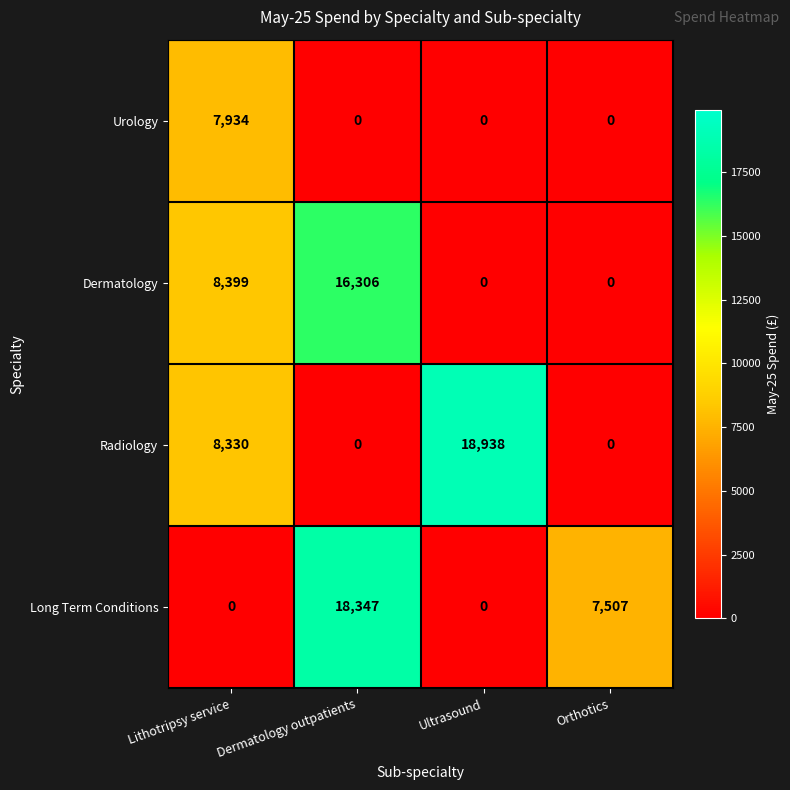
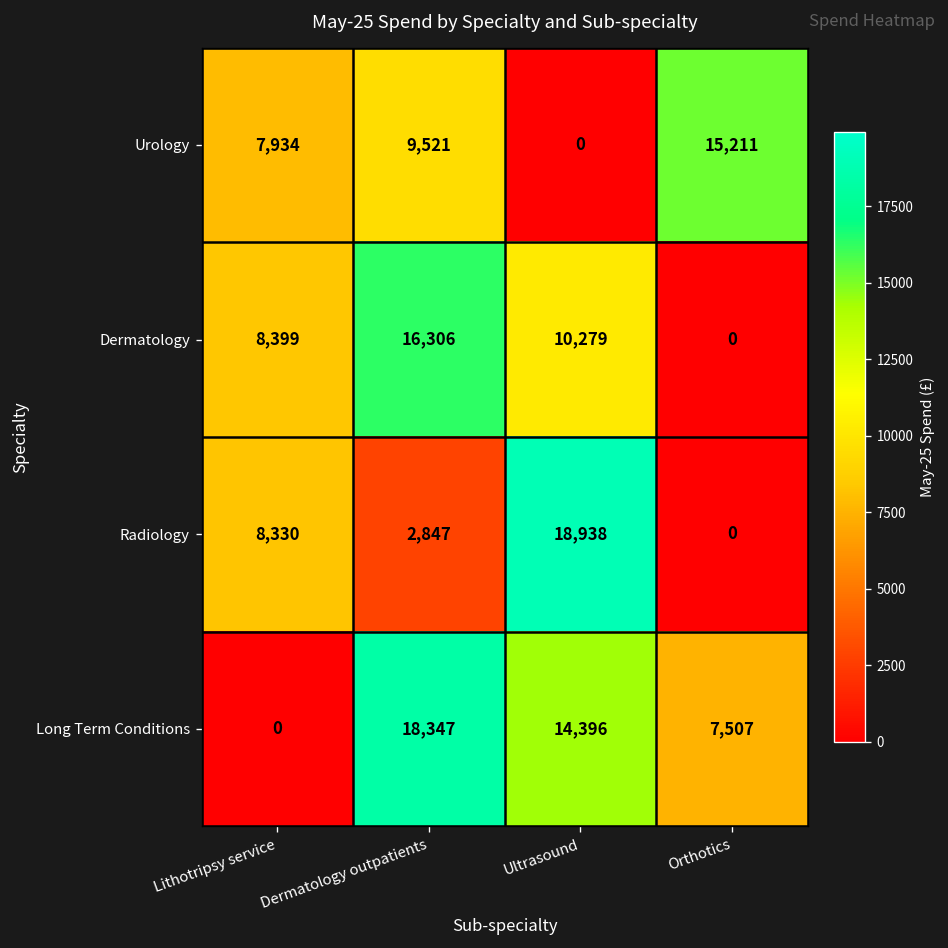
  {
    "Urology": {
      "Lithotripsy service": "7,934",
-     "Dermatology outpatients": "0",
+     "Dermatology outpatients": "9,521",
      "Ultrasound": "0",
-     "Orthotics": "0"
+     "Orthotics": "15,211"
    },
    "Dermatology": {
      "Lithotripsy service": "8,399",
      "Dermatology outpatients": "16,306",
-     "Ultrasound": "0",
+     "Ultrasound": "10,279",
      "Orthotics": "0"
    },
    "Radiology": {
      "Lithotripsy service": "8,330",
-     "Dermatology outpatients": "0",
+     "Dermatology outpatients": "2,847",
      "Ultrasound": "18,938",
      "Orthotics": "0"
    },
    "Long Term Conditions": {
      "Lithotripsy service": "0",
      "Dermatology outpatients": "18,347",
-     "Ultrasound": "0",
+     "Ultrasound": "14,396",
      "Orthotics": "7,507"
    }
  }
